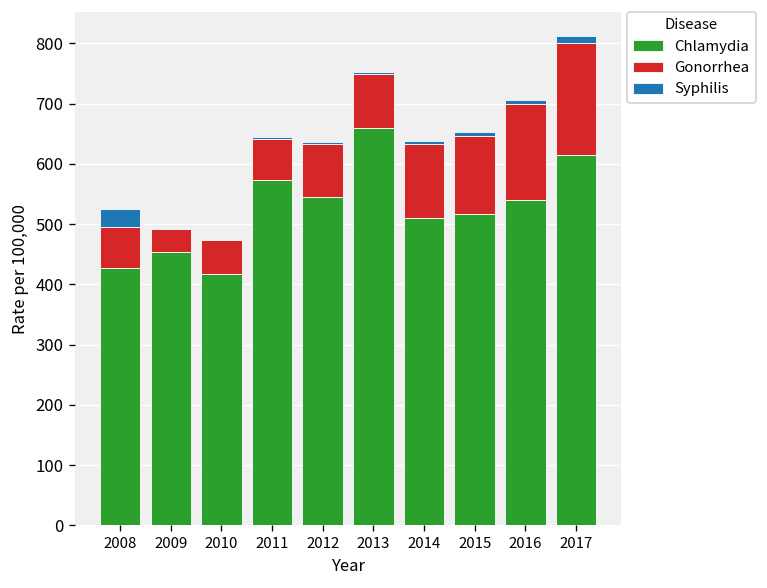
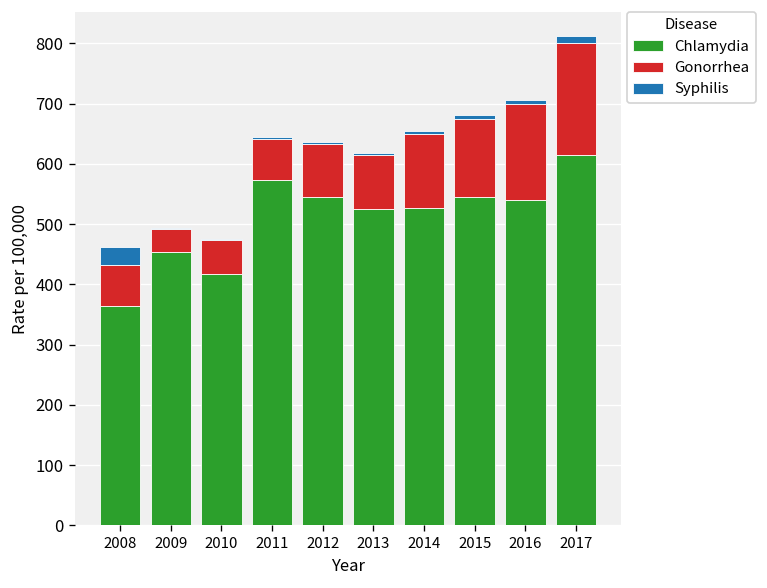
  {
    "Chlamydia": {
-     "2008": 430,
+     "2008": 360,
      "2009": 450,
      "2010": 420,
      "2011": 570,
      "2012": 540,
-     "2013": 660,
-     "2014": 510,
-     "2015": 520,
+     "2013": 520,
+     "2014": 530,
+     "2015": 550,
      "2016": 540,
      "2017": 610
    },
    "Gonorrhea": {
      "2008": 70,
      "2009": 40,
      "2010": 60,
      "2011": 70,
      "2012": 90,
      "2013": 90,
      "2014": 120,
      "2015": 130,
      "2016": 160,
      "2017": 190
    },
    "Syphilis": {
      "2008": 30,
      "2015": 10,
      "2016": 10,
      "2017": 10
    }
  }
